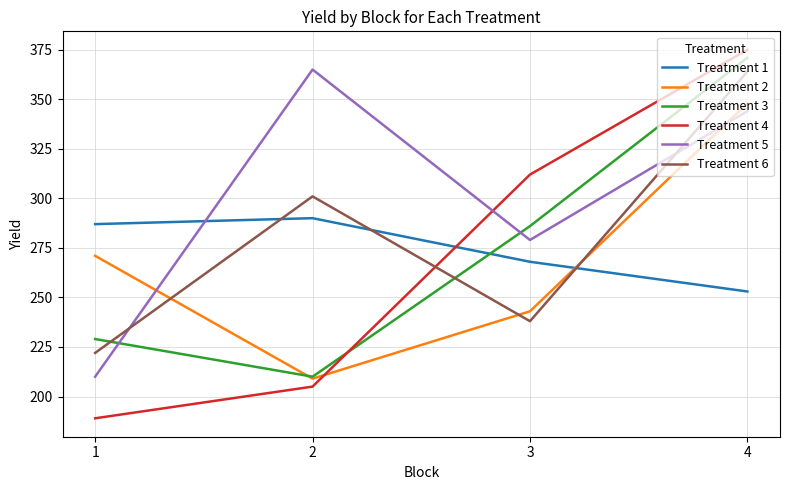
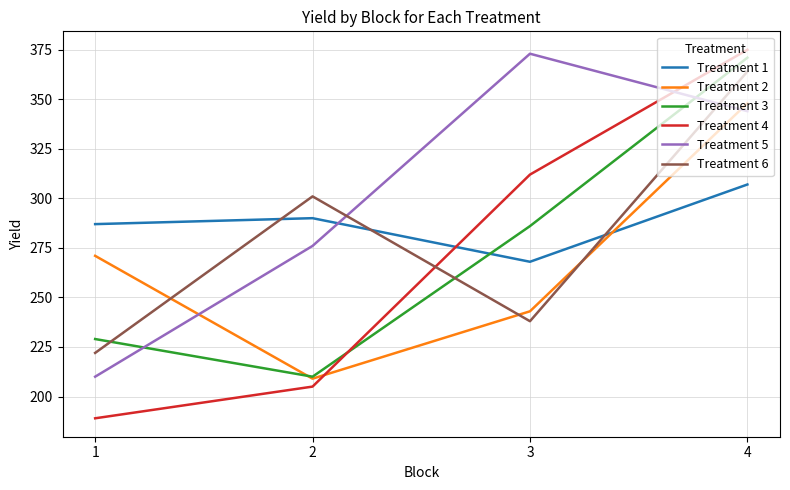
  {
    "Treatment 1": {
      "1": 287,
      "2": 290,
      "3": 268,
-     "4": 253
+     "4": 307
    },
    "Treatment 2": {
      "1": 271,
      "3": 243
    },
    "Treatment 3": {
      "1": 229,
      "3": 286
    },
    "Treatment 4": {
      "1": 189,
      "2": 205,
      "3": 312
    },
    "Treatment 5": {
      "1": 210,
-     "2": 365,
-     "3": 279
+     "2": 276,
+     "3": 373
    },
    "Treatment 6": {
      "1": 222,
      "2": 301,
      "3": 238
    }
  }
